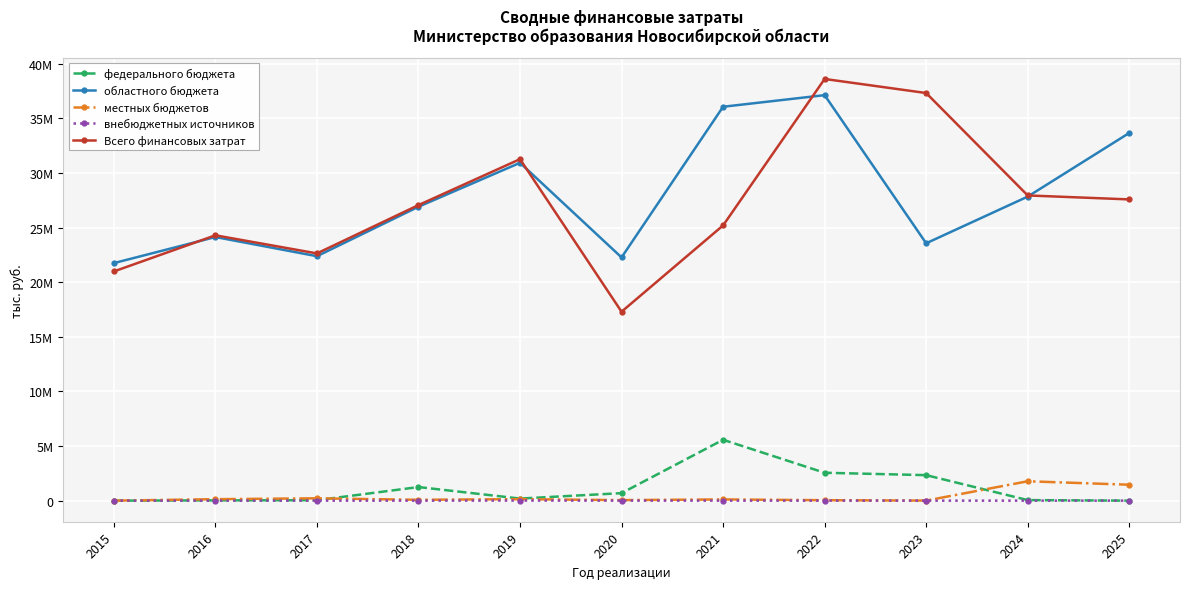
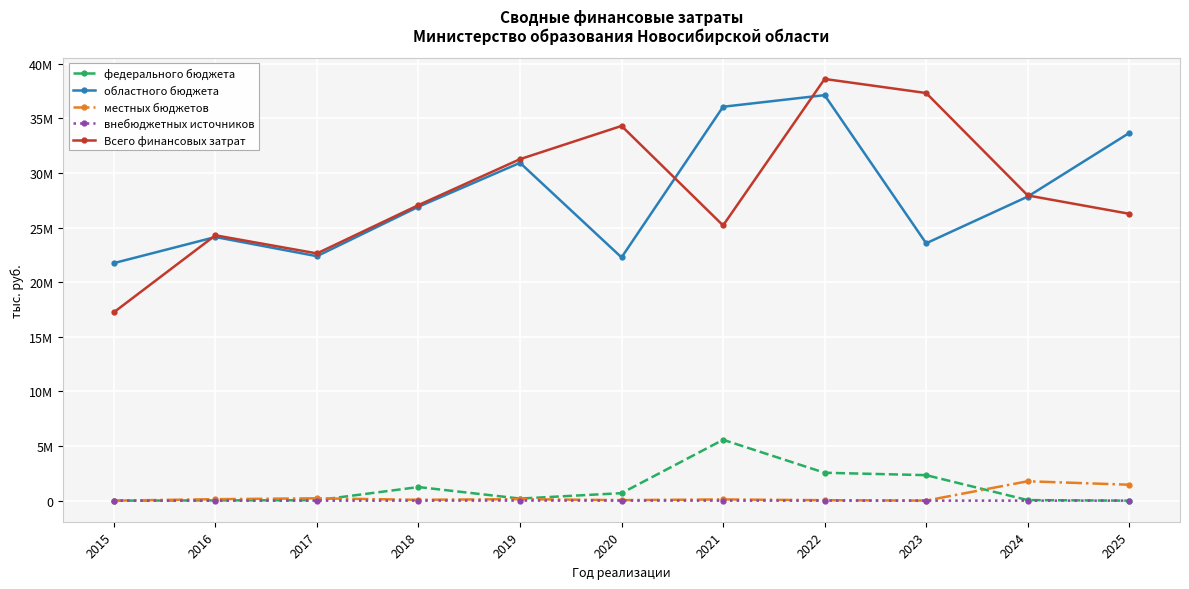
  {
    "федерального бюджета": {
      "2018": 1200000,
      "2020": 700000,
      "2021": 5600000,
      "2022": 2600000,
      "2023": 2300000
    },
    "областного бюджета": {
      "2015": 21800000,
      "2017": 22400000,
      "2019": 30900000,
      "2020": 22300000,
      "2021": 36100000,
      "2022": 37100000,
      "2023": 23600000,
      "2025": 33700000
    },
    "местных бюджетов": {
      "2024": 1800000,
      "2025": 1500000
    },
    "Всего финансовых затрат": {
-     "2015": 21000000,
+     "2015": 17200000,
      "2017": 22600000,
      "2019": 31300000,
-     "2020": 17300000,
+     "2020": 34300000,
      "2021": 25200000,
      "2022": 38600000,
      "2023": 37300000,
-     "2025": 27600000
+     "2025": 26300000
    }
  }
